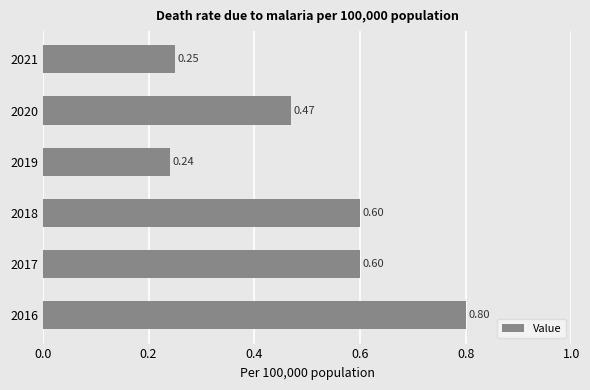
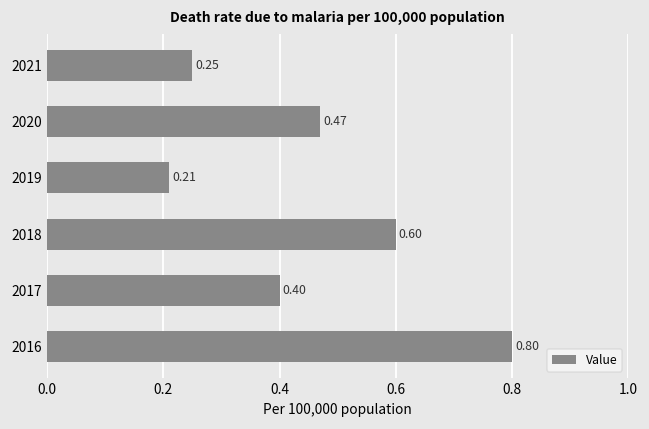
  {
    "2021": 0.25,
    "2020": 0.47,
-   "2019": 0.24,
+   "2019": 0.21,
    "2018": 0.60,
-   "2017": 0.60,
+   "2017": 0.40,
    "2016": 0.80
  }
